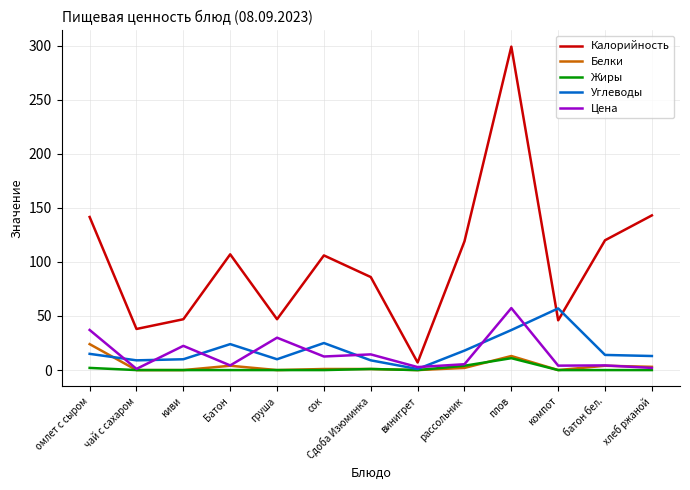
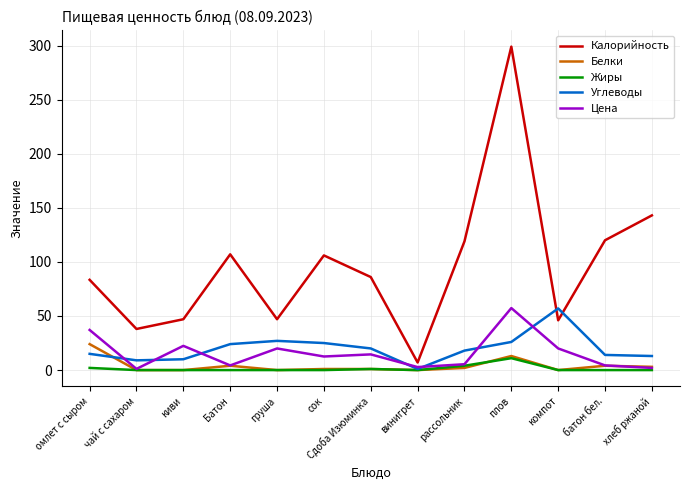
  {
    "Калорийность": {
-     "омлет с сыром": 142,
+     "омлет с сыром": 83,
      "чай с сахаром": 38,
      "киви": 47,
      "Батон": 107,
      "груша": 47,
      "сок": 106,
      "Сдоба Изюминка": 86,
      "винигрет": 7,
      "рассольник": 119,
      "плов": 299,
      "компот": 46,
      "батон бел.": 120,
      "хлеб ржаной": 143
    },
    "Белки": {
      "омлет с сыром": 24
    },
    "Жиры": {
      "омлет с сыром": 2,
      "Батон": 0,
      "батон бел.": 0
    },
    "Углеводы": {
      "омлет с сыром": 15,
      "чай с сахаром": 9,
      "киви": 10,
      "Батон": 24,
-     "груша": 10,
+     "груша": 27,
      "сок": 25,
-     "Сдоба Изюминка": 9,
+     "Сдоба Изюминка": 20,
      "рассольник": 18,
-     "плов": 37,
+     "плов": 26,
      "компот": 57,
      "батон бел.": 14,
      "хлеб ржаной": 13
    },
    "Цена": {
      "омлет с сыром": 37,
      "киви": 22,
-     "груша": 30,
+     "груша": 20,
      "сок": 13,
      "Сдоба Изюминка": 15,
      "плов": 57,
-     "компот": 4
+     "компот": 20
    }
  }
